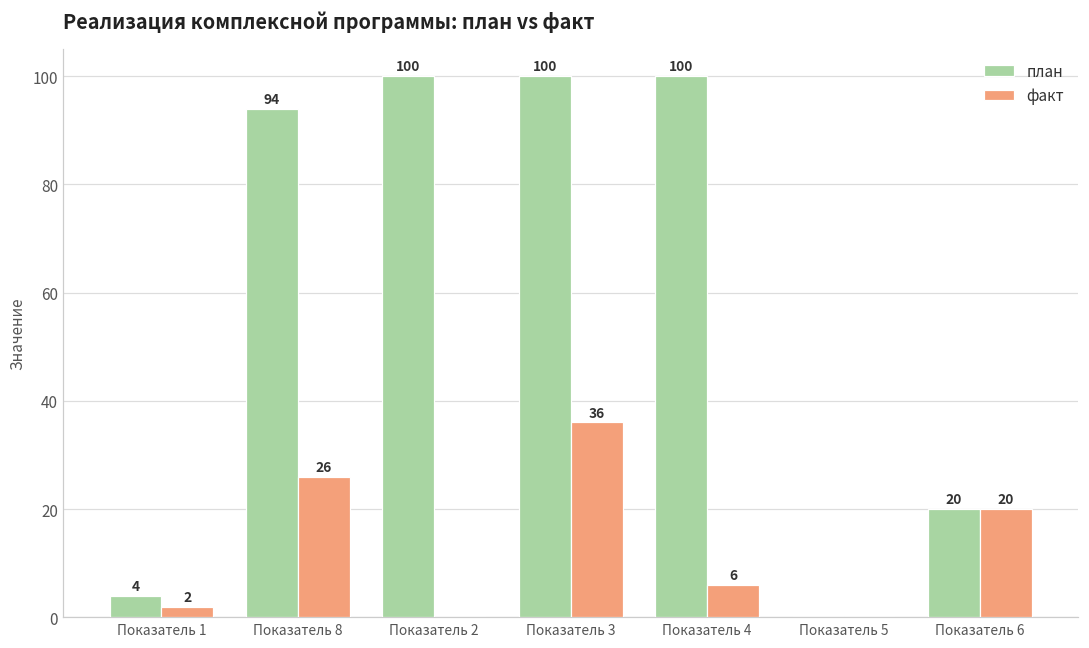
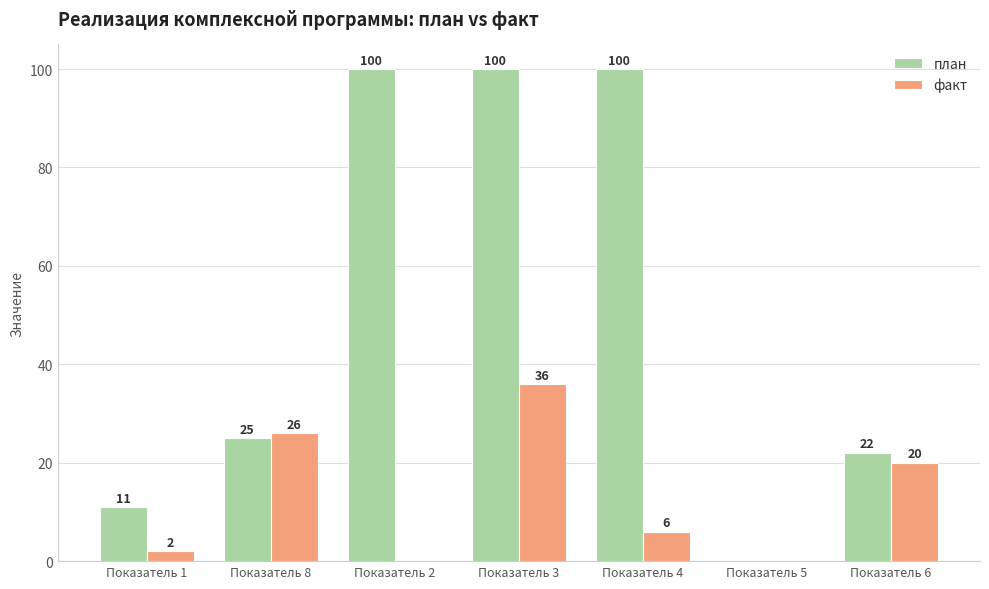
  {
    "план": {
-     "Показатель 1": 4,
-     "Показатель 8": 94,
+     "Показатель 1": 11,
+     "Показатель 8": 25,
      "Показатель 2": 100,
      "Показатель 3": 100,
      "Показатель 4": 100,
-     "Показатель 6": 20
+     "Показатель 6": 22
    },
    "факт": {
      "Показатель 1": 2,
      "Показатель 8": 26,
      "Показатель 3": 36,
      "Показатель 4": 6,
      "Показатель 6": 20
    }
  }
